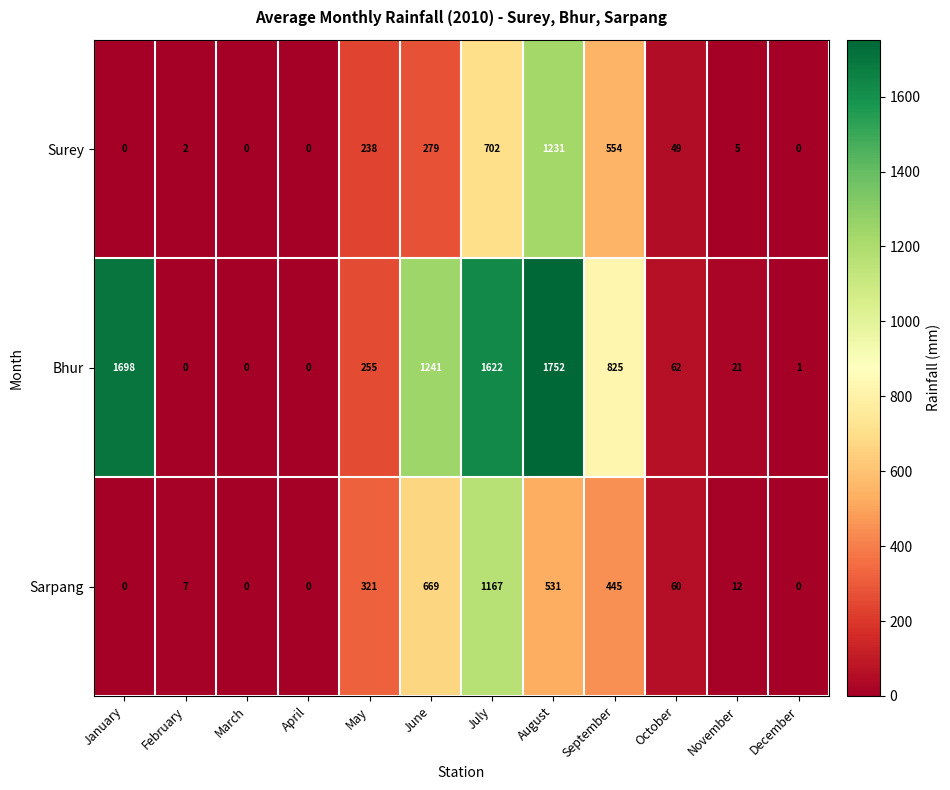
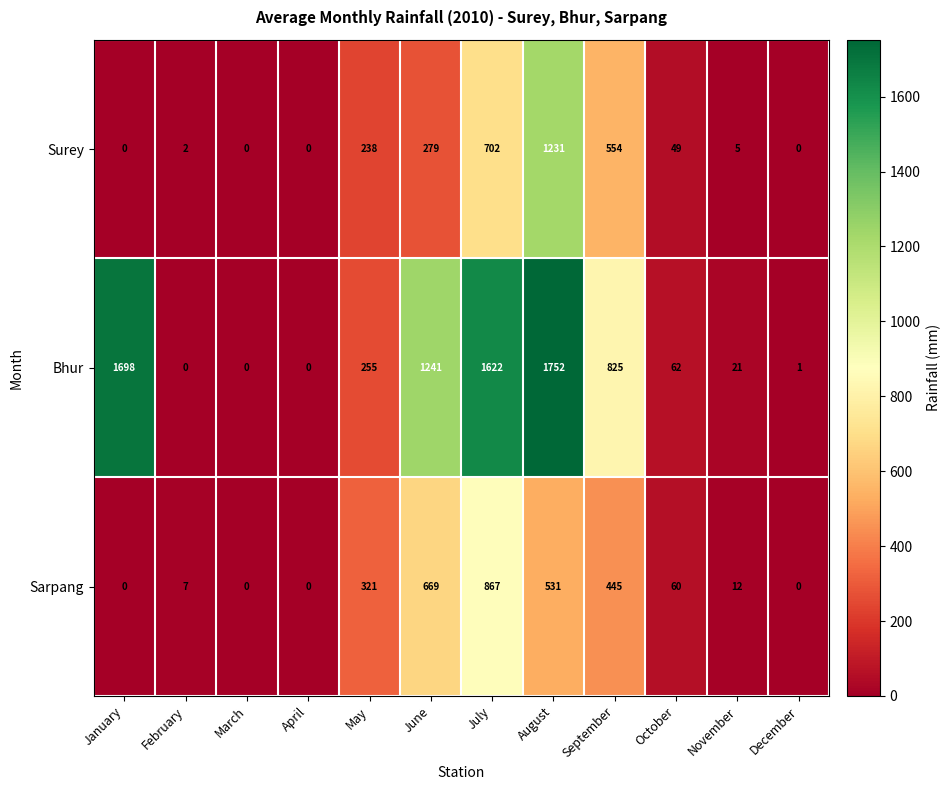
  {
    "Surey": {
      "January": 0,
      "February": 2,
      "March": 0,
      "April": 0,
      "May": 238,
      "June": 279,
      "July": 702,
      "August": 1231,
      "September": 554,
      "October": 49,
      "November": 5,
      "December": 0
    },
    "Bhur": {
      "January": 1698,
      "February": 0,
      "March": 0,
      "April": 0,
      "May": 255,
      "June": 1241,
      "July": 1622,
      "August": 1752,
      "September": 825,
      "October": 62,
      "November": 21,
      "December": 1
    },
    "Sarpang": {
      "January": 0,
      "February": 7,
      "March": 0,
      "April": 0,
      "May": 321,
      "June": 669,
-     "July": 1167,
+     "July": 867,
      "August": 531,
      "September": 445,
      "October": 60,
      "November": 12,
      "December": 0
    }
  }
